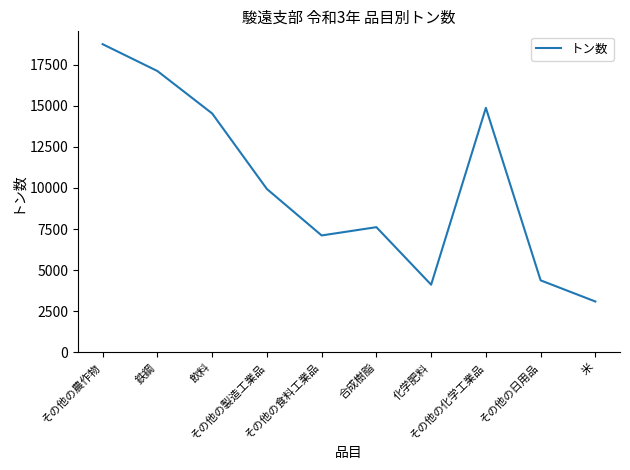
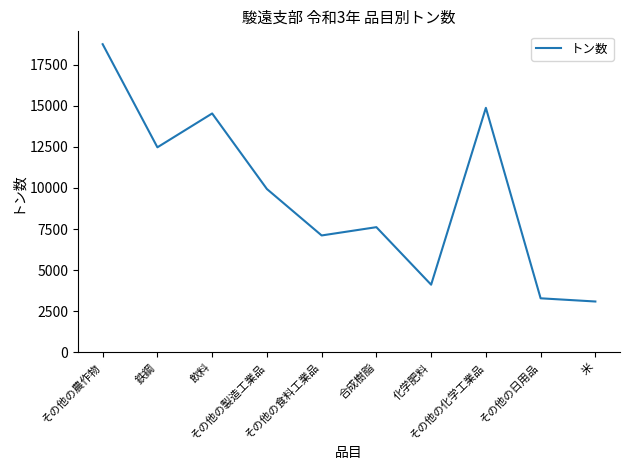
  {
    "その他の農作物": 18700,
-   "鉄鋼": 17100,
+   "鉄鋼": 12500,
    "飲料": 14500,
    "その他の製造工業品": 9900,
    "その他の食料工業品": 7100,
    "合成樹脂": 7600,
    "化学肥料": 4100,
    "その他の化学工業品": 14900,
-   "その他の日用品": 4400,
+   "その他の日用品": 3300,
    "米": 3100
  }
